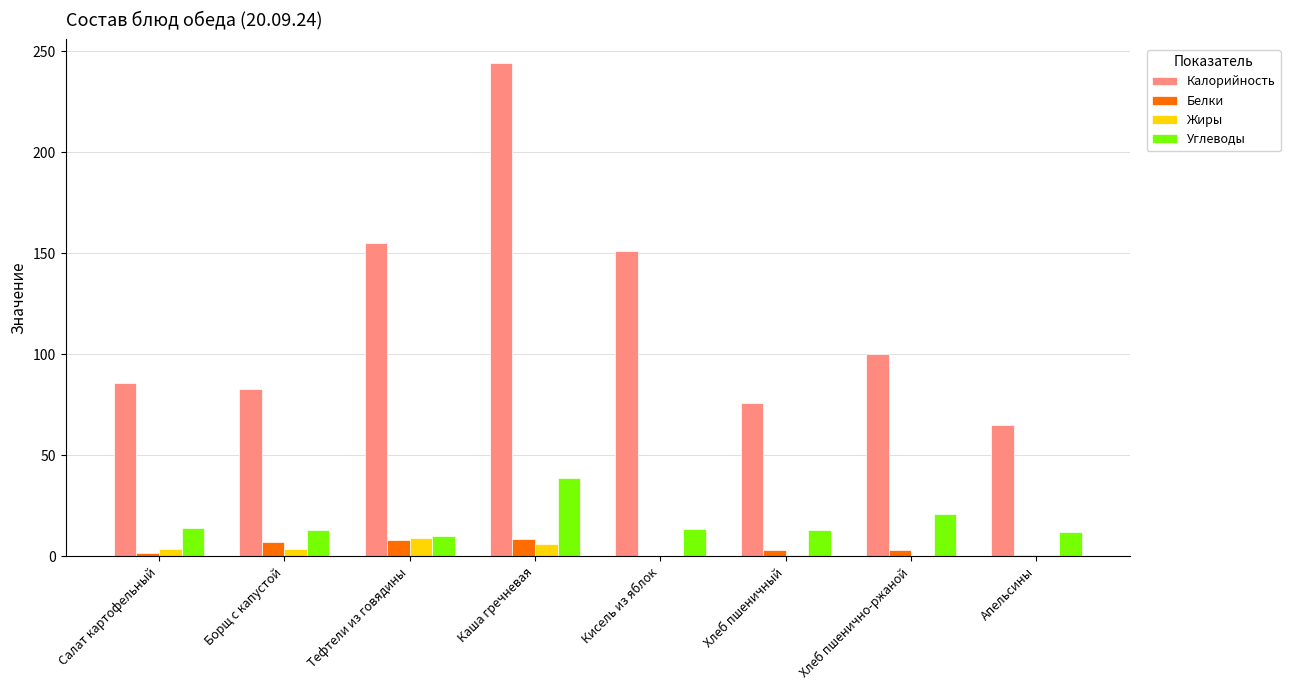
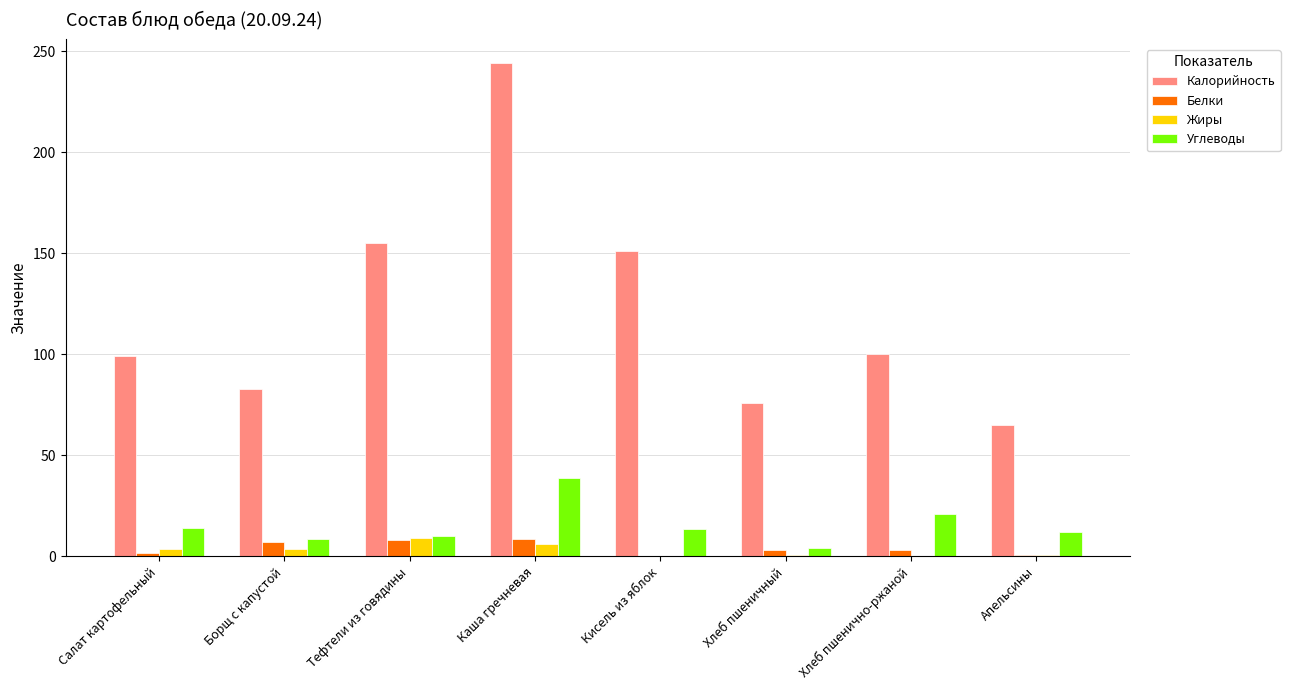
  {
    "Калорийность": {
-     "Салат картофельный": 86,
+     "Салат картофельный": 99,
      "Борщ с капустой": 83,
      "Тефтели из говядины": 155,
      "Каша гречневая": 244,
      "Кисель из яблок": 151,
      "Хлеб пшеничный": 76,
      "Хлеб пшенично-ржаной": 100,
      "Апельсины": 65
    },
    "Белки": {
      "Салат картофельный": 2,
      "Борщ с капустой": 7,
      "Тефтели из говядины": 8,
      "Каша гречневая": 9,
      "Хлеб пшеничный": 3,
      "Хлеб пшенично-ржаной": 3
    },
    "Жиры": {
      "Салат картофельный": 4,
      "Борщ с капустой": 4,
      "Тефтели из говядины": 9,
      "Каша гречневая": 6
    },
    "Углеводы": {
      "Салат картофельный": 14,
-     "Борщ с капустой": 13,
+     "Борщ с капустой": 9,
      "Тефтели из говядины": 10,
      "Каша гречневая": 39,
      "Кисель из яблок": 13,
-     "Хлеб пшеничный": 13,
+     "Хлеб пшеничный": 4,
      "Хлеб пшенично-ржаной": 21,
      "Апельсины": 12
    }
  }
